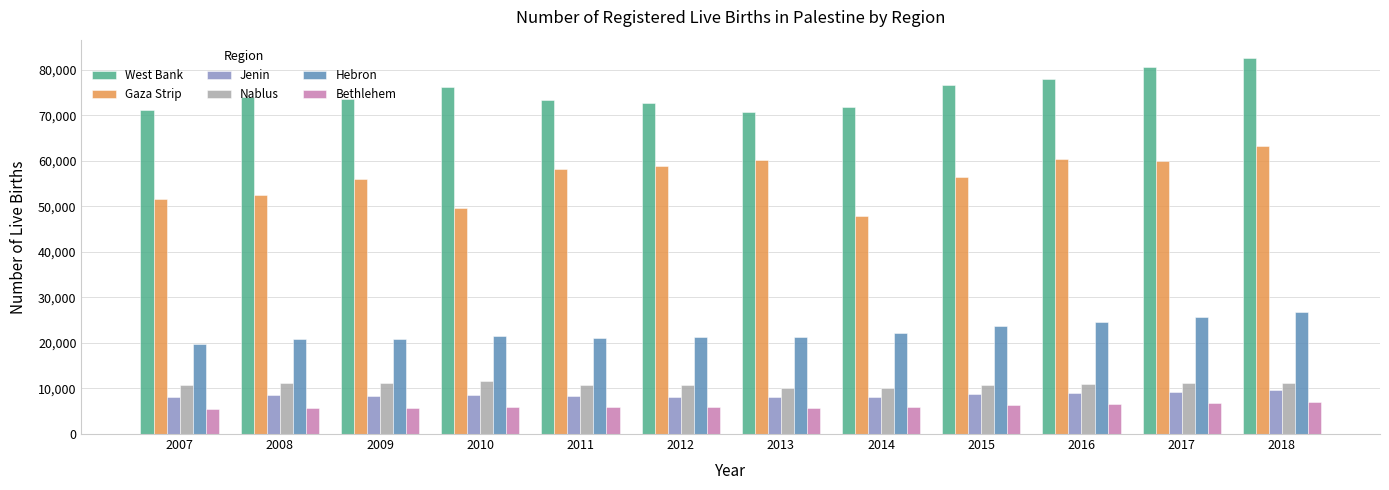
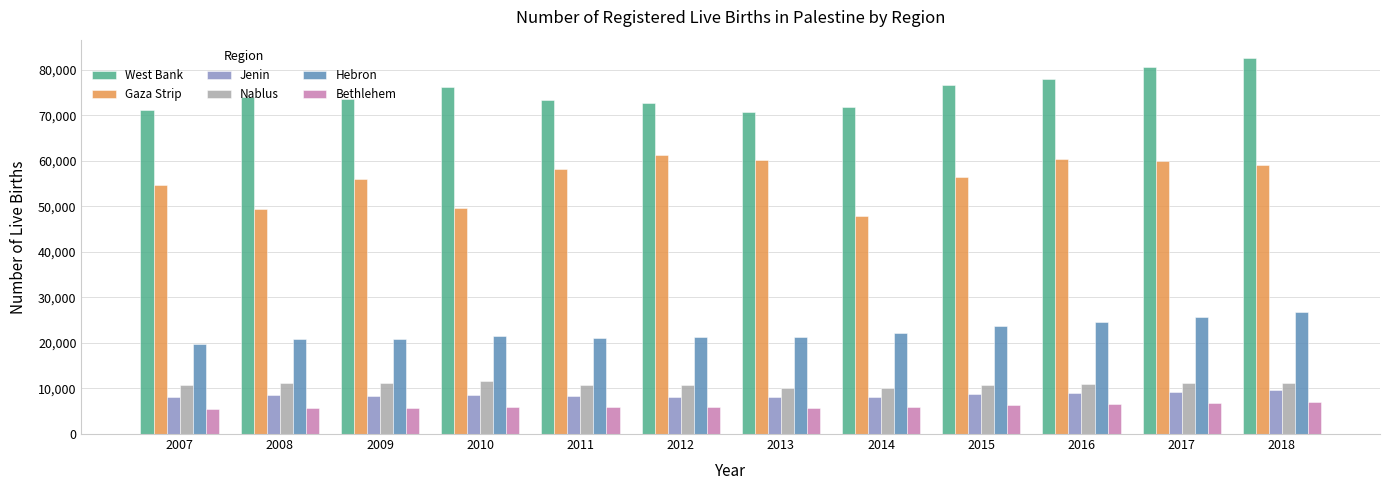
  {
    "Gaza Strip": {
-     "2007": "52,000",
-     "2008": "52,000",
+     "2007": "55,000",
+     "2008": "49,000",
      "2009": "56,000",
      "2010": "50,000",
      "2011": "58,000",
-     "2012": "59,000",
+     "2012": "61,000",
      "2013": "60,000",
      "2014": "48,000",
      "2015": "56,000",
      "2016": "60,000",
      "2017": "60,000",
-     "2018": "63,000"
+     "2018": "59,000"
    }
  }
